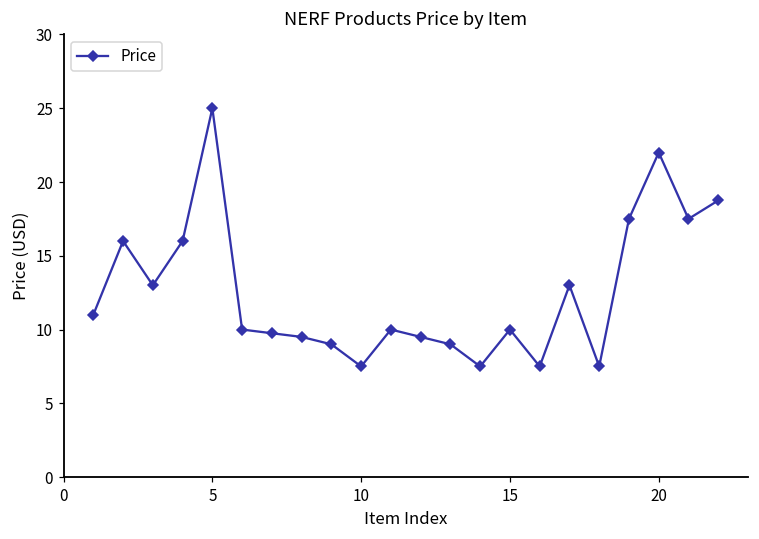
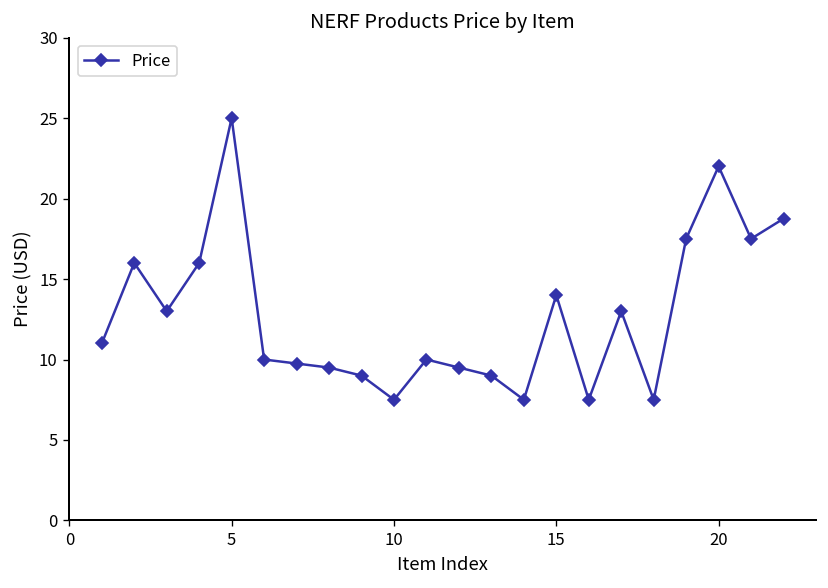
  {
    "5": 25,
    "10": 7.5,
-   "15": 10,
+   "15": 14,
    "20": 22
  }
